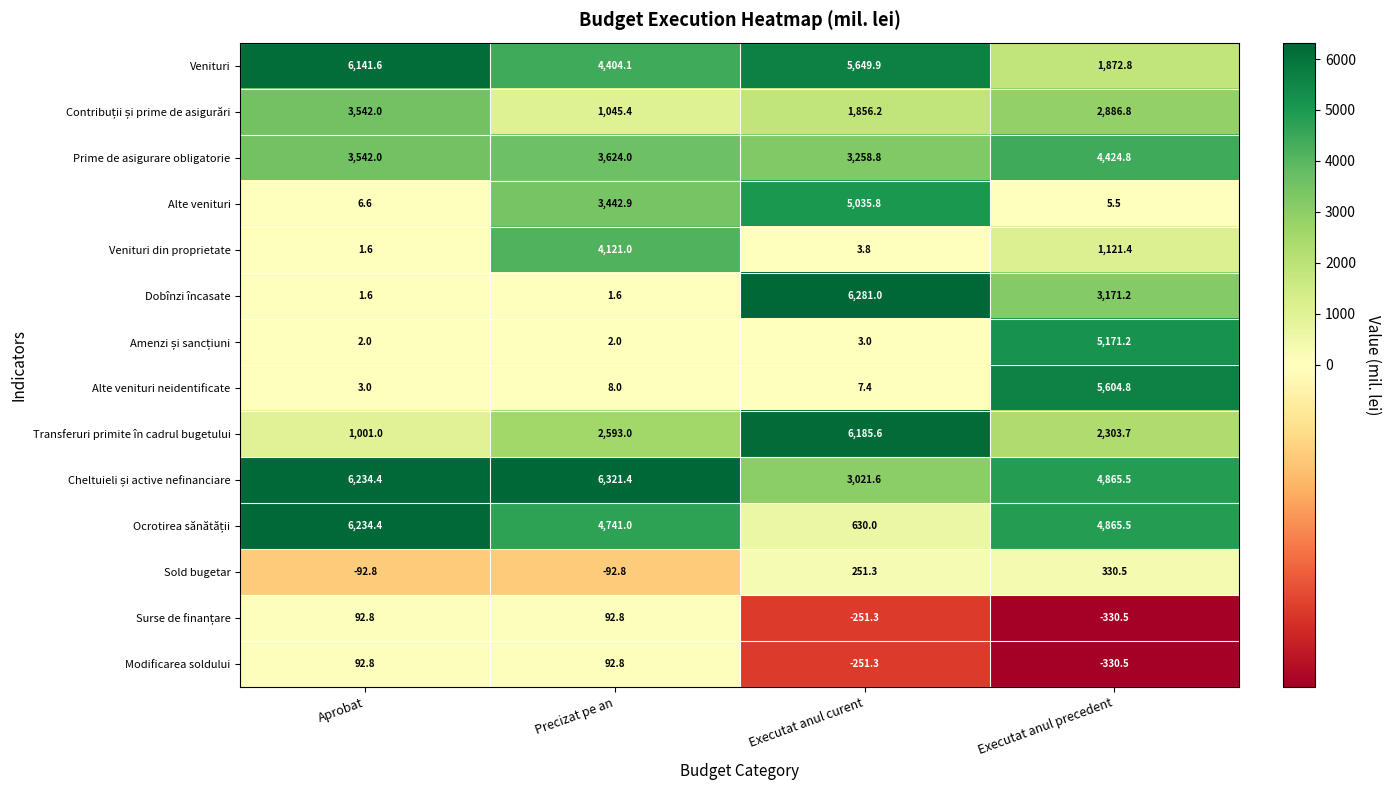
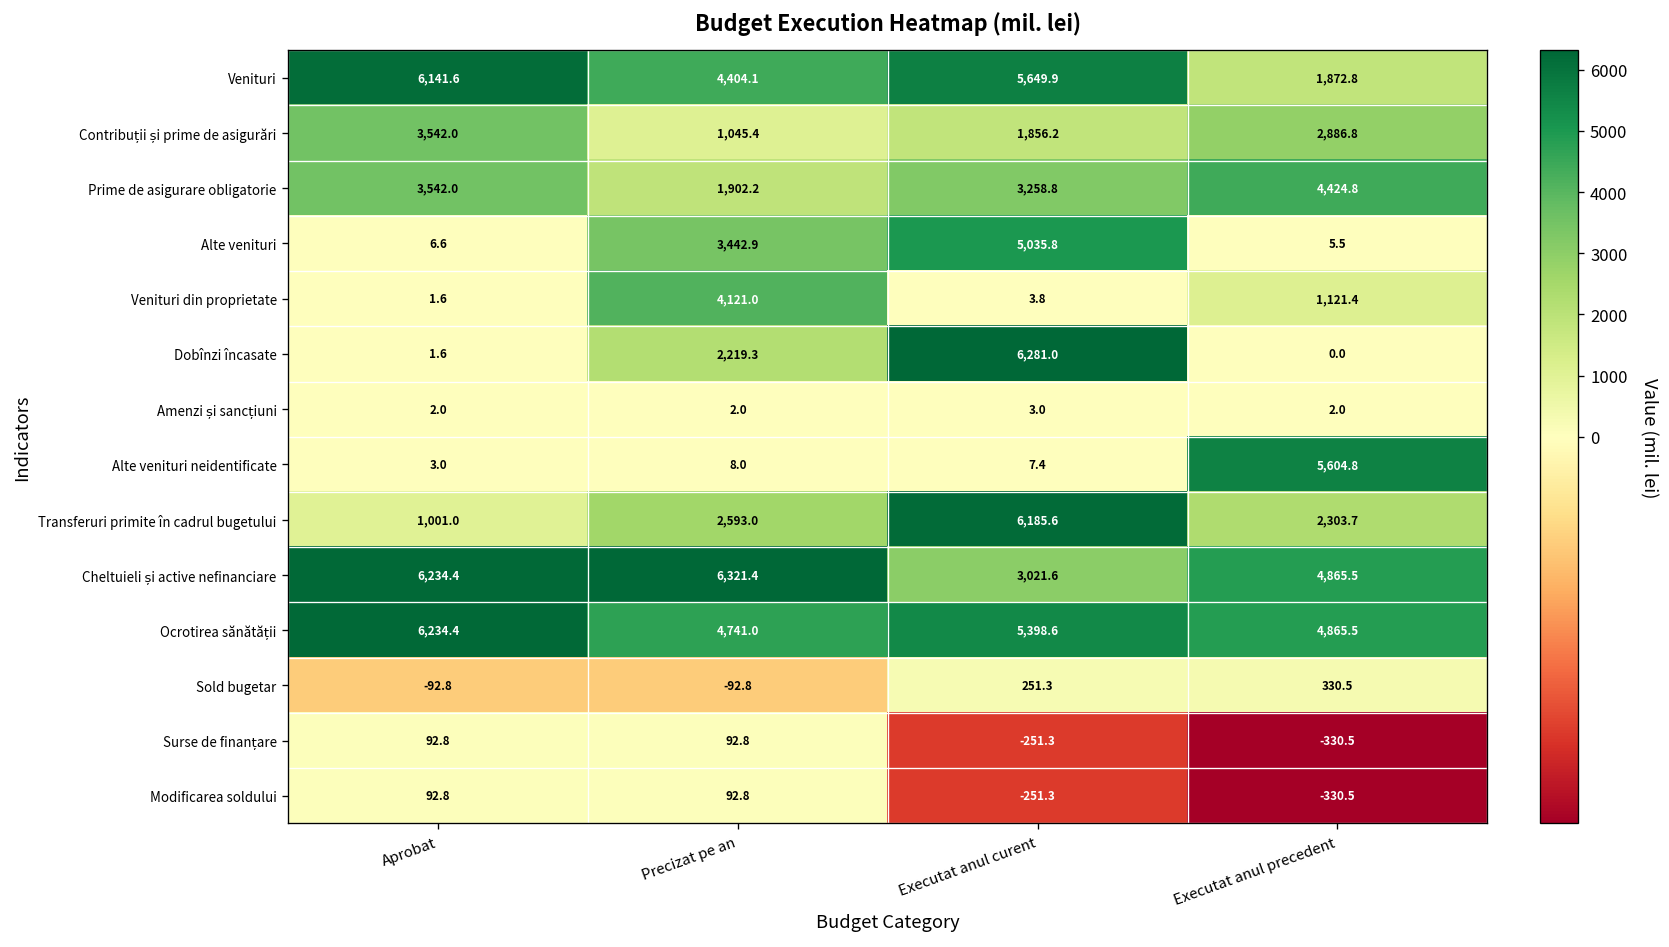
  {
    "Venituri": {
      "Aprobat": "6,141.6",
      "Precizat pe an": "4,404.1",
      "Executat anul curent": "5,649.9",
      "Executat anul precedent": "1,872.8"
    },
    "Contribuții și prime de asigurări": {
      "Aprobat": "3,542.0",
      "Precizat pe an": "1,045.4",
      "Executat anul curent": "1,856.2",
      "Executat anul precedent": "2,886.8"
    },
    "Prime de asigurare obligatorie": {
      "Aprobat": "3,542.0",
-     "Precizat pe an": "3,624.0",
+     "Precizat pe an": "1,902.2",
      "Executat anul curent": "3,258.8",
      "Executat anul precedent": "4,424.8"
    },
    "Alte venituri": {
      "Aprobat": "6.6",
      "Precizat pe an": "3,442.9",
      "Executat anul curent": "5,035.8",
      "Executat anul precedent": "5.5"
    },
    "Venituri din proprietate": {
      "Aprobat": "1.6",
      "Precizat pe an": "4,121.0",
      "Executat anul curent": "3.8",
      "Executat anul precedent": "1,121.4"
    },
    "Dobînzi încasate": {
      "Aprobat": "1.6",
-     "Precizat pe an": "1.6",
+     "Precizat pe an": "2,219.3",
      "Executat anul curent": "6,281.0",
-     "Executat anul precedent": "3,171.2"
+     "Executat anul precedent": "0.0"
    },
    "Amenzi și sancțiuni": {
      "Aprobat": "2.0",
      "Precizat pe an": "2.0",
      "Executat anul curent": "3.0",
-     "Executat anul precedent": "5,171.2"
+     "Executat anul precedent": "2.0"
    },
    "Alte venituri neidentificate": {
      "Aprobat": "3.0",
      "Precizat pe an": "8.0",
      "Executat anul curent": "7.4",
      "Executat anul precedent": "5,604.8"
    },
    "Transferuri primite în cadrul bugetului": {
      "Aprobat": "1,001.0",
      "Precizat pe an": "2,593.0",
      "Executat anul curent": "6,185.6",
      "Executat anul precedent": "2,303.7"
    },
    "Cheltuieli și active nefinanciare": {
      "Aprobat": "6,234.4",
      "Precizat pe an": "6,321.4",
      "Executat anul curent": "3,021.6",
      "Executat anul precedent": "4,865.5"
    },
    "Ocrotirea sănătății": {
      "Aprobat": "6,234.4",
      "Precizat pe an": "4,741.0",
-     "Executat anul curent": "630.0",
+     "Executat anul curent": "5,398.6",
      "Executat anul precedent": "4,865.5"
    },
    "Sold bugetar": {
      "Aprobat": "-92.8",
      "Precizat pe an": "-92.8",
      "Executat anul curent": "251.3",
      "Executat anul precedent": "330.5"
    },
    "Surse de finanțare": {
      "Aprobat": "92.8",
      "Precizat pe an": "92.8",
      "Executat anul curent": "-251.3",
      "Executat anul precedent": "-330.5"
    },
    "Modificarea soldului": {
      "Aprobat": "92.8",
      "Precizat pe an": "92.8",
      "Executat anul curent": "-251.3",
      "Executat anul precedent": "-330.5"
    }
  }
